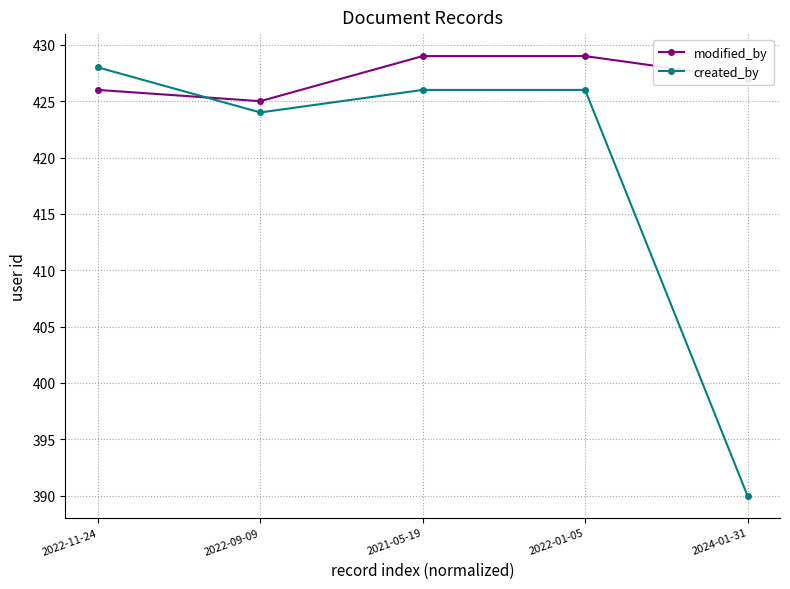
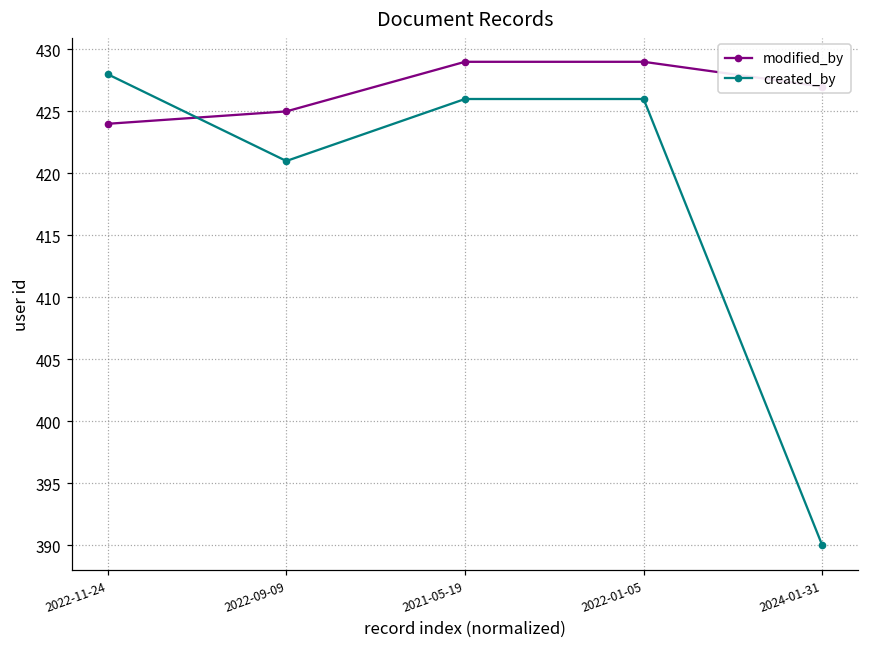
  {
    "modified_by": {
-     "2022-11-24": 426,
+     "2022-11-24": 424,
      "2022-09-09": 425,
      "2021-05-19": 429,
      "2022-01-05": 429
    },
    "created_by": {
      "2022-11-24": 428,
-     "2022-09-09": 424,
+     "2022-09-09": 421,
      "2021-05-19": 426,
      "2022-01-05": 426,
      "2024-01-31": 390
    }
  }
